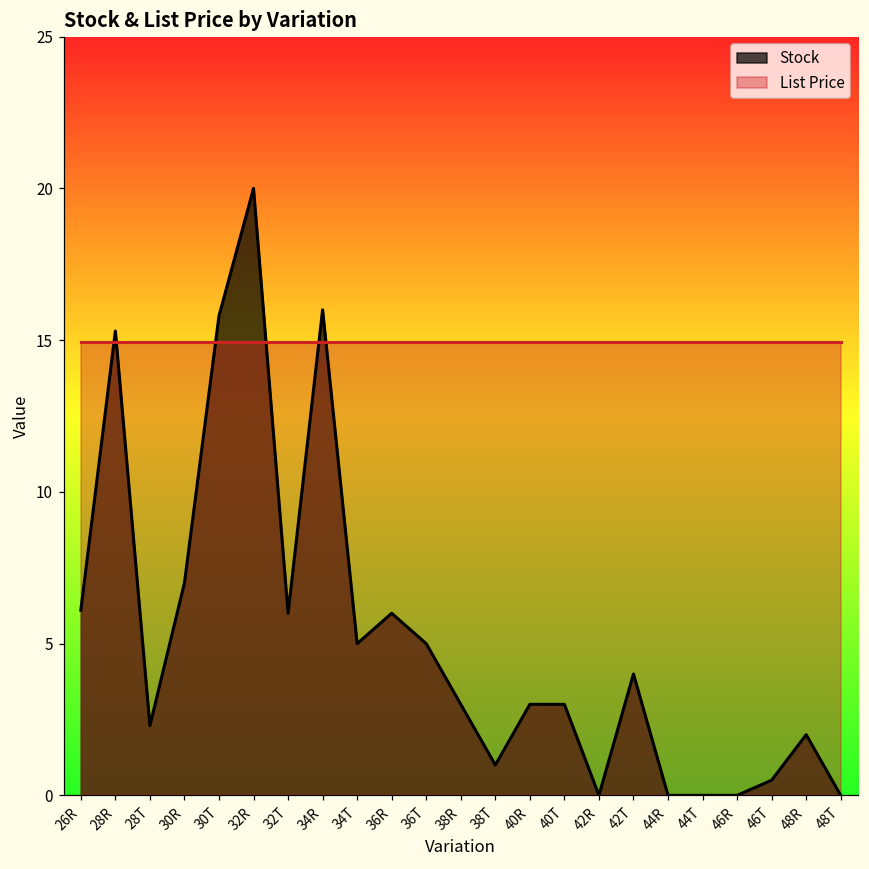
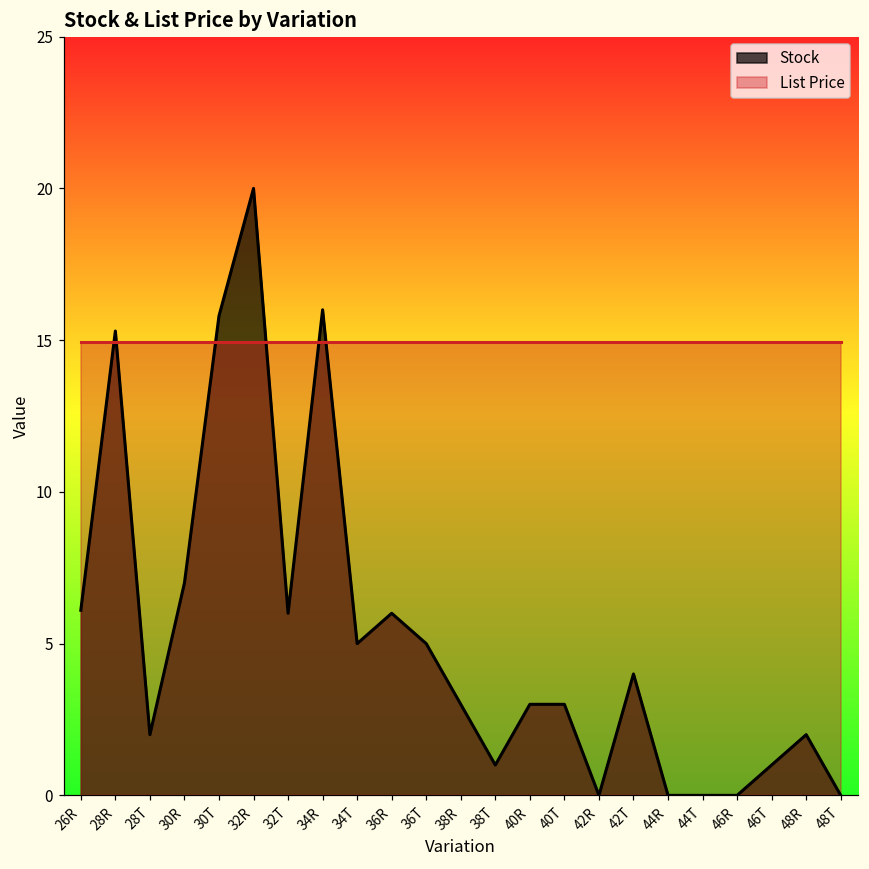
  {
    "Stock": {
      "26R": 6.1,
      "28R": 15.3,
-     "28T": 2.3,
+     "28T": 2.0,
      "30R": 7.0,
      "30T": 15.8,
      "32R": 20.0,
      "32T": 6.0,
      "34R": 16.0,
      "34T": 5.0,
      "36R": 6.0,
      "36T": 5.0,
      "38R": 3.0,
      "38T": 1.0,
      "40R": 3.0,
      "40T": 3.0,
      "42R": 0.0,
      "42T": 4.0,
      "44R": 0.0,
      "44T": 0.0,
      "46R": 0.0,
-     "46T": 0.5,
+     "46T": 1.0,
      "48R": 2.0,
      "48T": 0.0
    },
    "List Price": {
      "26R": 15.0,
      "28R": 15.0,
      "28T": 15.0,
      "30R": 15.0,
      "30T": 15.0,
      "32R": 15.0,
      "32T": 15.0,
      "34R": 15.0,
      "34T": 15.0,
      "36R": 15.0,
      "36T": 15.0,
      "38R": 15.0,
      "38T": 15.0,
      "40R": 15.0,
      "40T": 15.0,
      "42R": 15.0,
      "42T": 15.0,
      "44R": 15.0,
      "44T": 15.0,
      "46R": 15.0,
      "46T": 15.0,
      "48R": 15.0,
      "48T": 15.0
    }
  }
